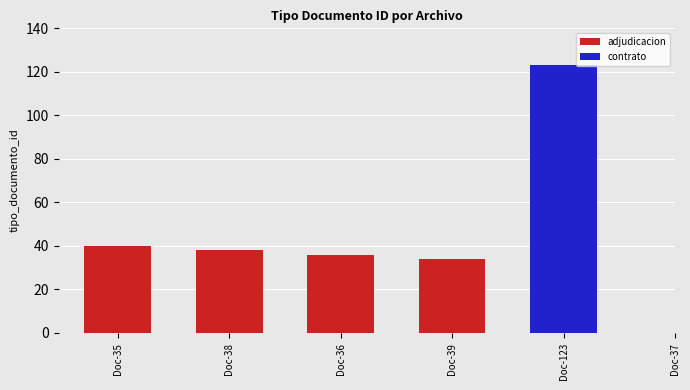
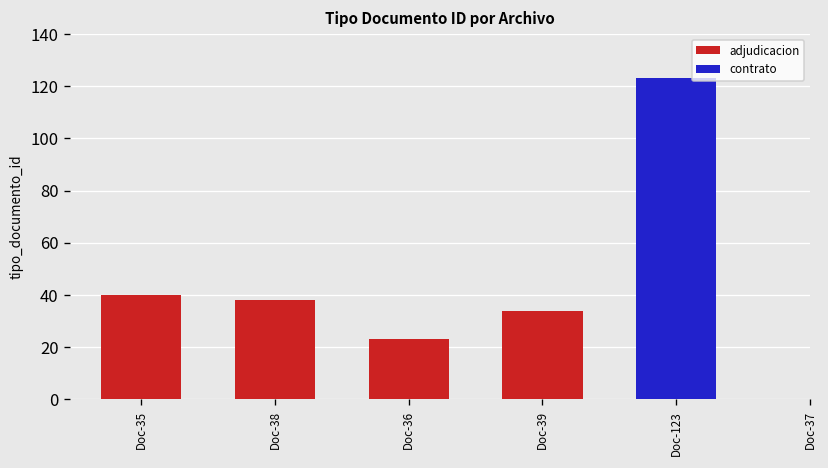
  {
    "adjudicacion": {
      "Doc-35": 40,
      "Doc-38": 38,
-     "Doc-36": 36,
+     "Doc-36": 23,
      "Doc-39": 34
    },
    "contrato": {
      "Doc-123": 123
    }
  }
